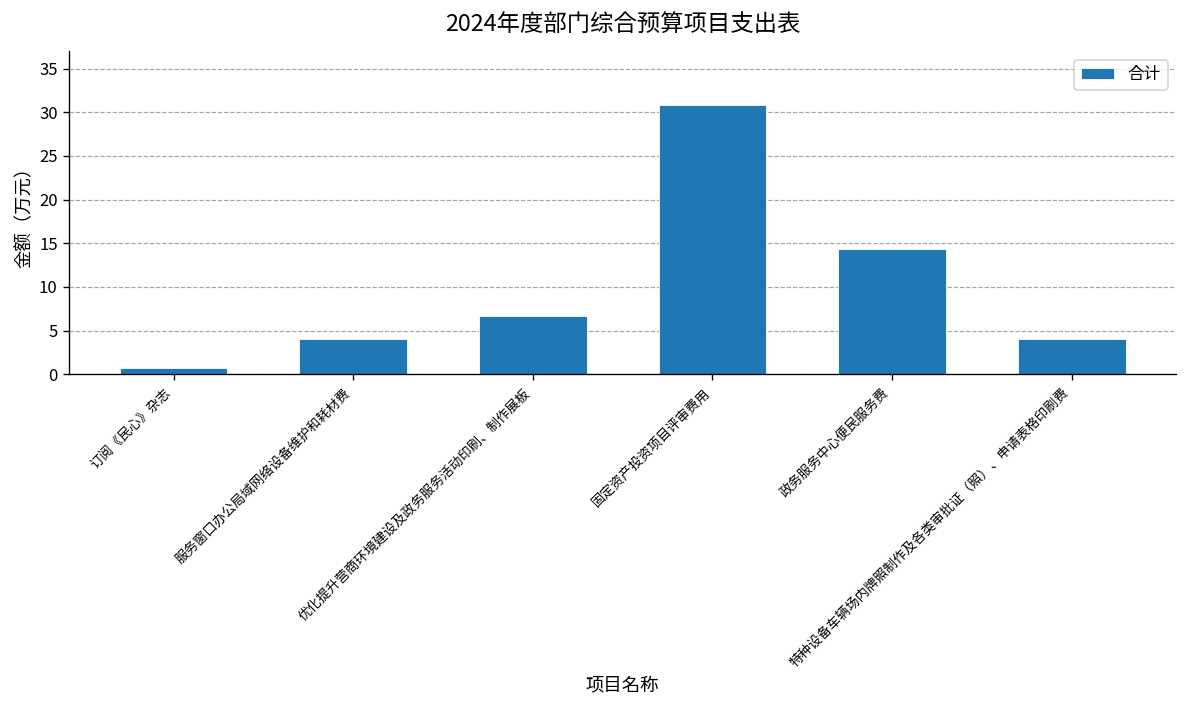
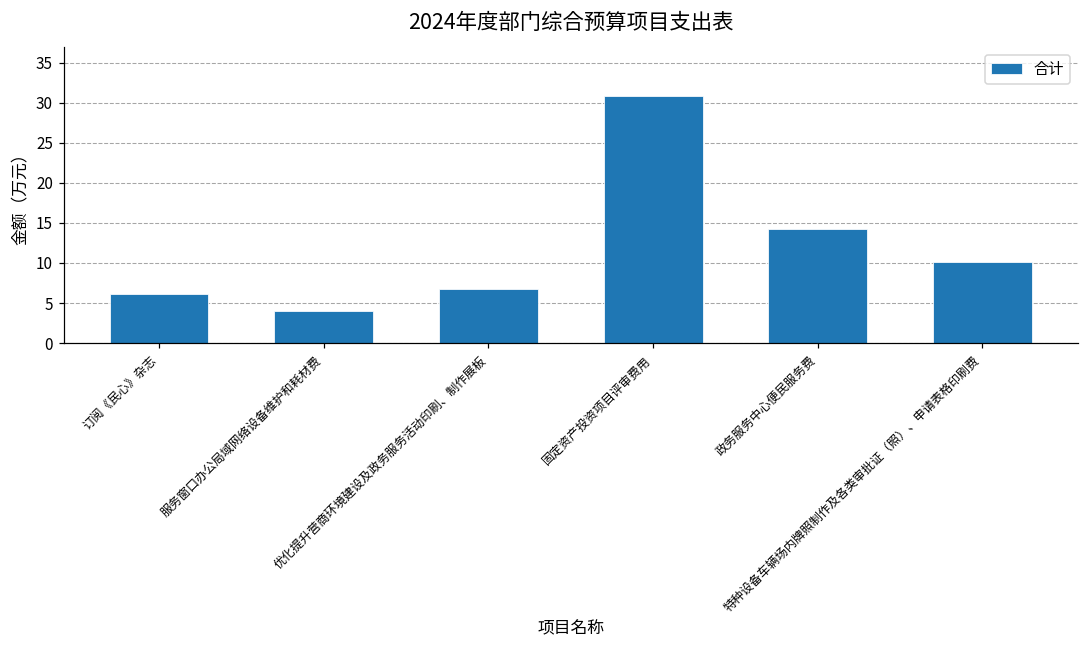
  {
-   "订阅《民心》杂志": 1,
+   "订阅《民心》杂志": 6,
    "服务窗口办公局域网络设备维护和耗材费": 4,
    "优化提升营商环境建设及政务服务活动印刷、制作展板": 7,
    "固定资产投资项目评审费用": 31,
    "政务服务中心便民服务费": 14,
-   "特种设备车辆场内牌照制作及各类审批证（照）、申请表格印刷费": 4
+   "特种设备车辆场内牌照制作及各类审批证（照）、申请表格印刷费": 10
  }
